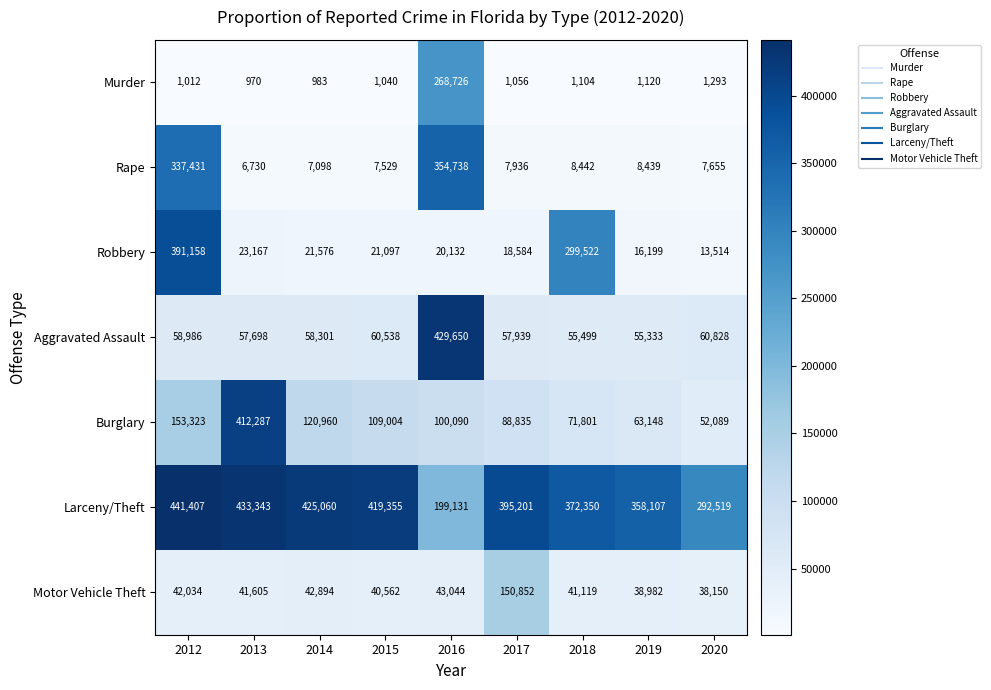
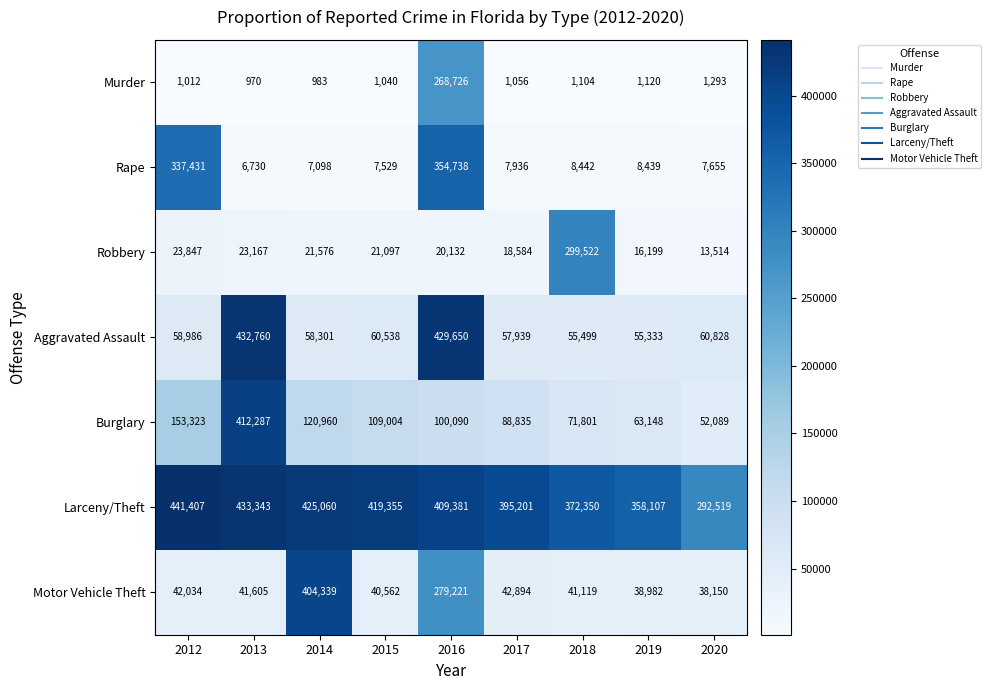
  {
    "Murder": {
      "2012": "1,012",
      "2013": "970",
      "2014": "983",
      "2015": "1,040",
      "2016": "268,726",
      "2017": "1,056",
      "2018": "1,104",
      "2019": "1,120",
      "2020": "1,293"
    },
    "Rape": {
      "2012": "337,431",
      "2013": "6,730",
      "2014": "7,098",
      "2015": "7,529",
      "2016": "354,738",
      "2017": "7,936",
      "2018": "8,442",
      "2019": "8,439",
      "2020": "7,655"
    },
    "Robbery": {
-     "2012": "391,158",
+     "2012": "23,847",
      "2013": "23,167",
      "2014": "21,576",
      "2015": "21,097",
      "2016": "20,132",
      "2017": "18,584",
      "2018": "299,522",
      "2019": "16,199",
      "2020": "13,514"
    },
    "Aggravated Assault": {
      "2012": "58,986",
-     "2013": "57,698",
+     "2013": "432,760",
      "2014": "58,301",
      "2015": "60,538",
      "2016": "429,650",
      "2017": "57,939",
      "2018": "55,499",
      "2019": "55,333",
      "2020": "60,828"
    },
    "Burglary": {
      "2012": "153,323",
      "2013": "412,287",
      "2014": "120,960",
      "2015": "109,004",
      "2016": "100,090",
      "2017": "88,835",
      "2018": "71,801",
      "2019": "63,148",
      "2020": "52,089"
    },
    "Larceny/Theft": {
      "2012": "441,407",
      "2013": "433,343",
      "2014": "425,060",
      "2015": "419,355",
-     "2016": "199,131",
+     "2016": "409,381",
      "2017": "395,201",
      "2018": "372,350",
      "2019": "358,107",
      "2020": "292,519"
    },
    "Motor Vehicle Theft": {
      "2012": "42,034",
      "2013": "41,605",
-     "2014": "42,894",
+     "2014": "404,339",
      "2015": "40,562",
-     "2016": "43,044",
-     "2017": "150,852",
+     "2016": "279,221",
+     "2017": "42,894",
      "2018": "41,119",
      "2019": "38,982",
      "2020": "38,150"
    }
  }
